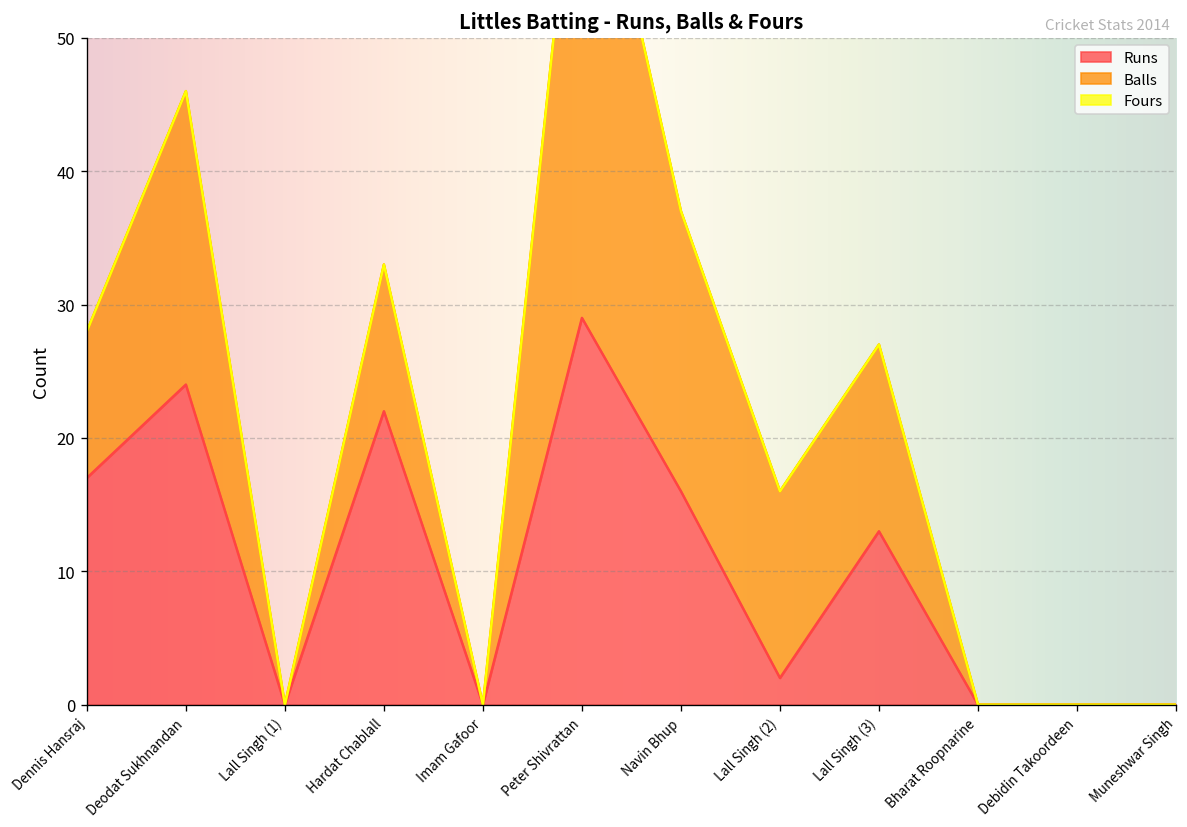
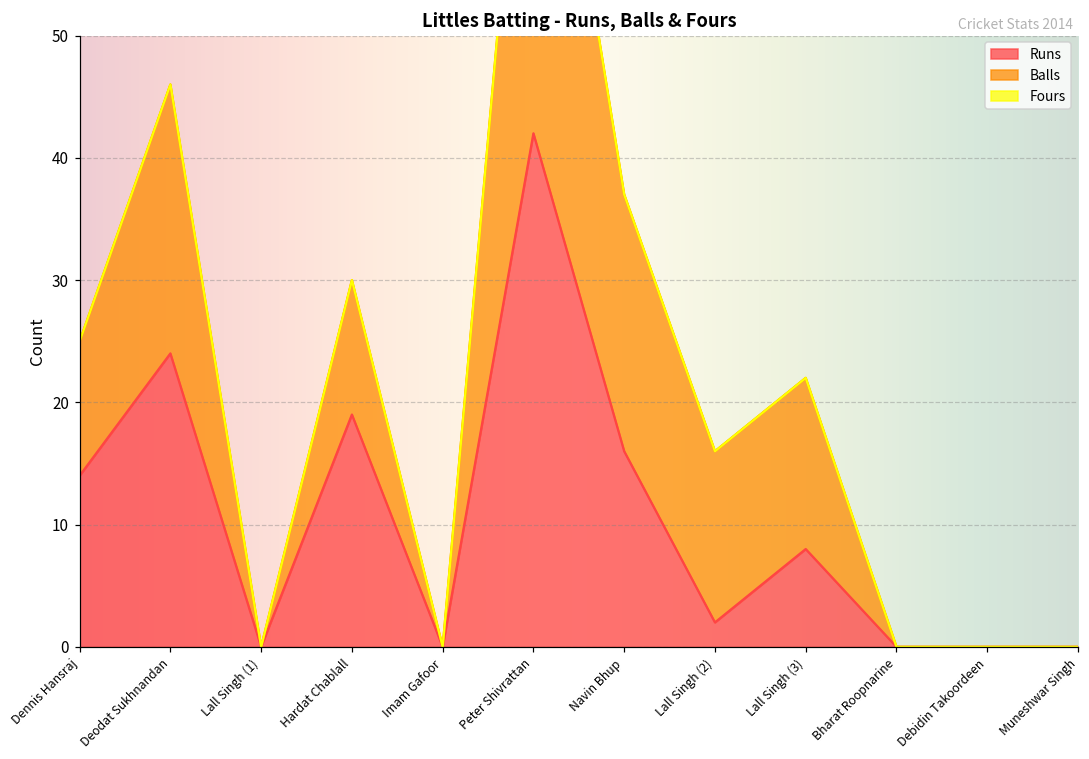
  {
    "Runs": {
-     "Dennis Hansraj": 17,
+     "Dennis Hansraj": 14,
      "Deodat Sukhnandan": 24,
-     "Hardat Chablall": 22,
-     "Peter Shivrattan": 29,
+     "Hardat Chablall": 19,
+     "Peter Shivrattan": 42,
      "Navin Bhup": 16,
      "Lall Singh (2)": 2,
-     "Lall Singh (3)": 13
+     "Lall Singh (3)": 8
    }
  }
